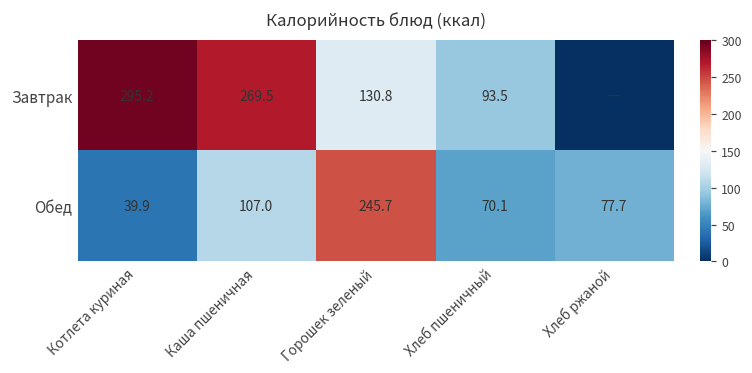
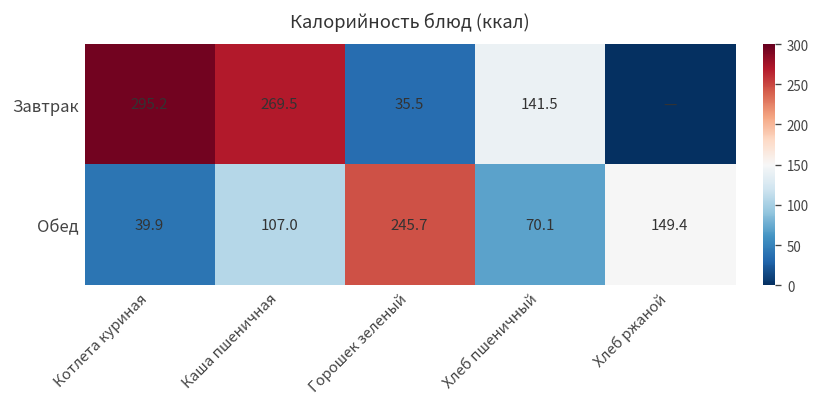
  {
    "Завтрак": {
      "Котлета куриная": 295.2,
      "Каша пшеничная": 269.5,
-     "Горошек зеленый": 130.8,
-     "Хлеб пшеничный": 93.5
+     "Горошек зеленый": 35.5,
+     "Хлеб пшеничный": 141.5
    },
    "Обед": {
      "Котлета куриная": 39.9,
      "Каша пшеничная": 107.0,
      "Горошек зеленый": 245.7,
      "Хлеб пшеничный": 70.1,
-     "Хлеб ржаной": 77.7
+     "Хлеб ржаной": 149.4
    }
  }
